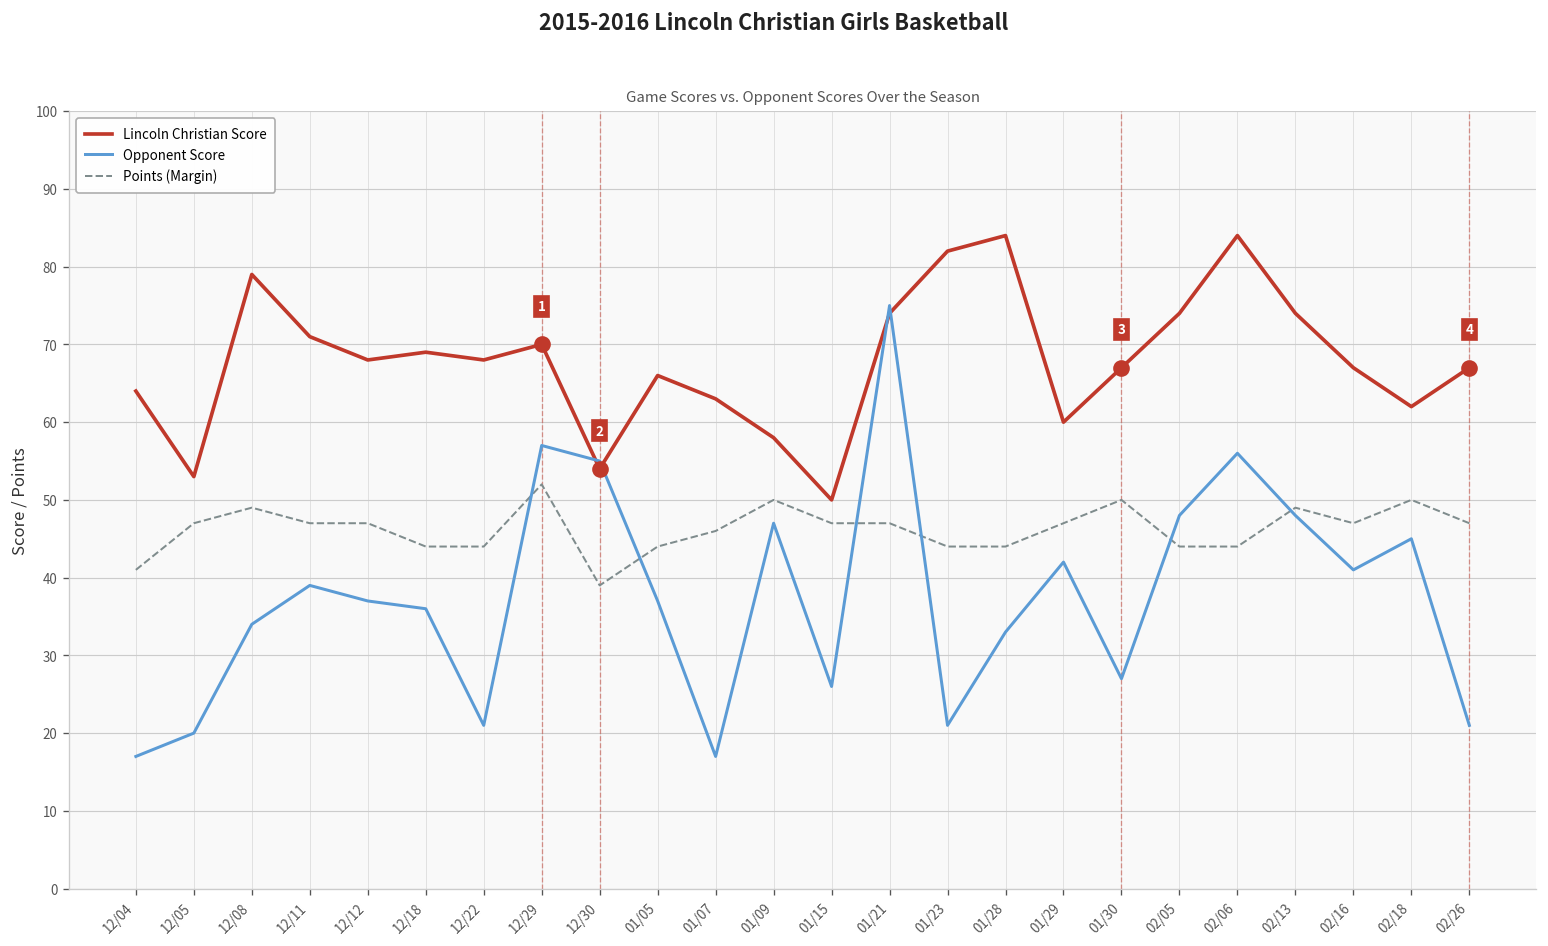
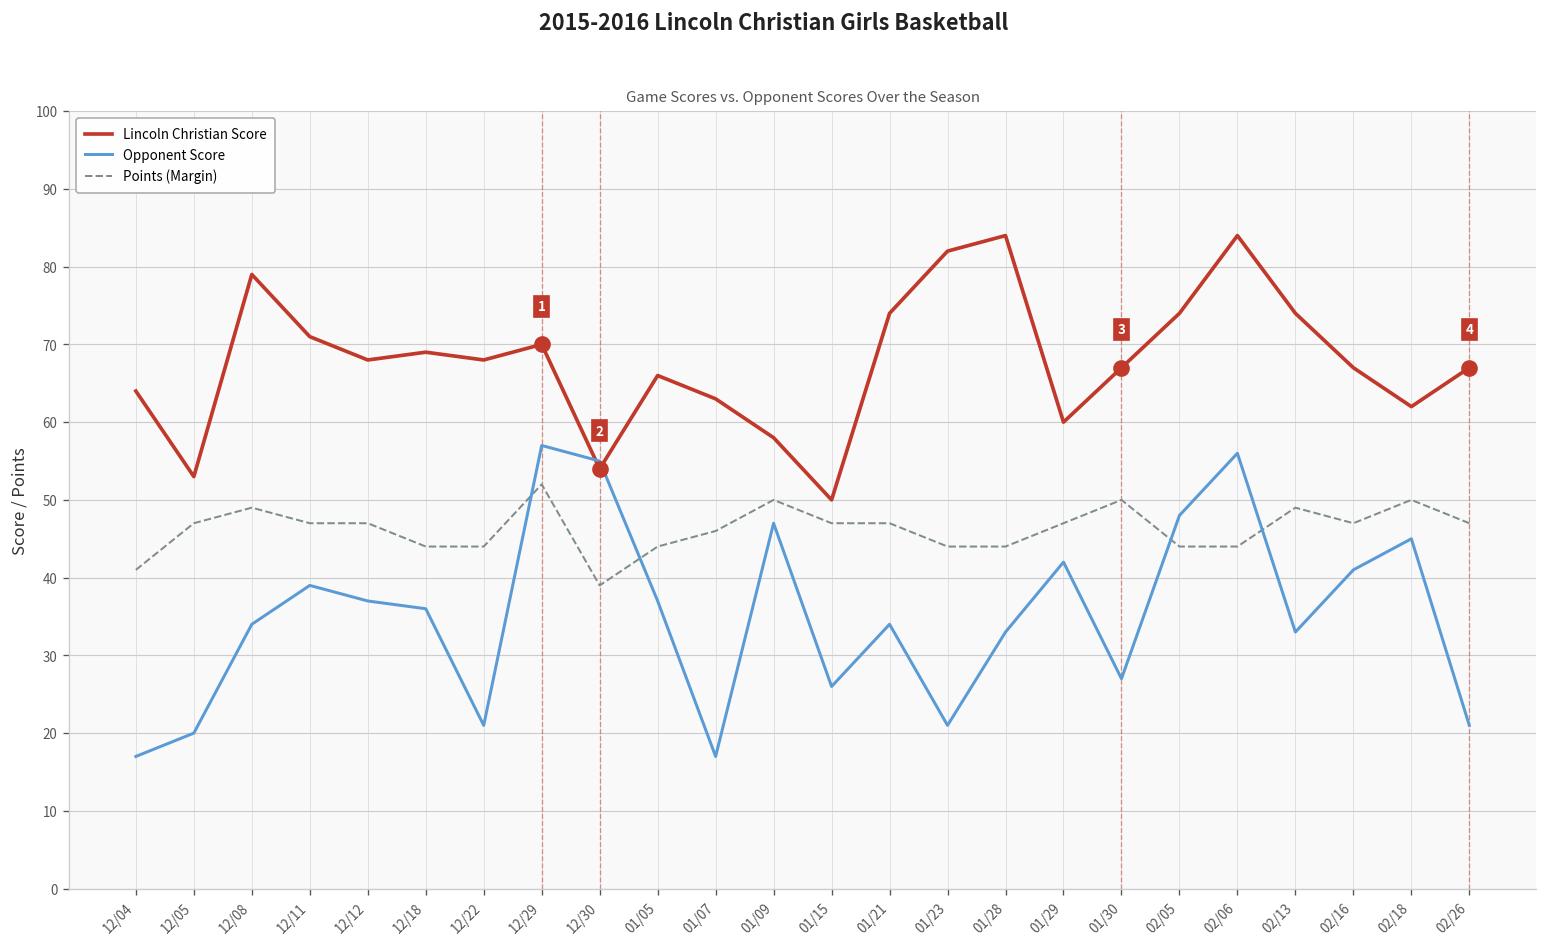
  {
    "Opponent Score": {
      "12/04": 17,
      "12/05": 20,
      "12/08": 34,
      "12/11": 39,
      "12/12": 37,
      "12/18": 36,
      "12/22": 21,
      "12/29": 57,
      "01/05": 37,
      "01/07": 17,
      "01/09": 47,
      "01/15": 26,
-     "01/21": 75,
+     "01/21": 34,
      "01/23": 21,
      "01/28": 33,
      "01/29": 42,
      "01/30": 27,
      "02/05": 48,
      "02/06": 56,
-     "02/13": 48,
+     "02/13": 33,
      "02/16": 41,
      "02/18": 45,
      "02/26": 21
    },
    "Points (Margin)": {
      "12/04": 41,
      "12/05": 47,
      "12/08": 49,
      "12/11": 47,
      "12/12": 47,
      "12/18": 44,
      "12/22": 44,
      "12/29": 52,
      "12/30": 39,
      "01/05": 44,
      "01/07": 46,
      "01/09": 50,
      "01/15": 47,
      "01/21": 47,
      "01/23": 44,
      "01/28": 44,
      "01/29": 47,
      "01/30": 50,
      "02/05": 44,
      "02/06": 44,
      "02/13": 49,
      "02/16": 47,
      "02/18": 50,
      "02/26": 47
    }
  }
